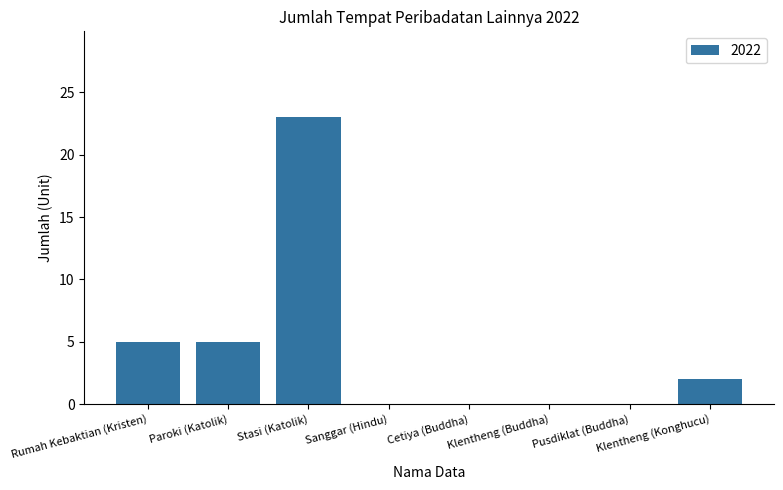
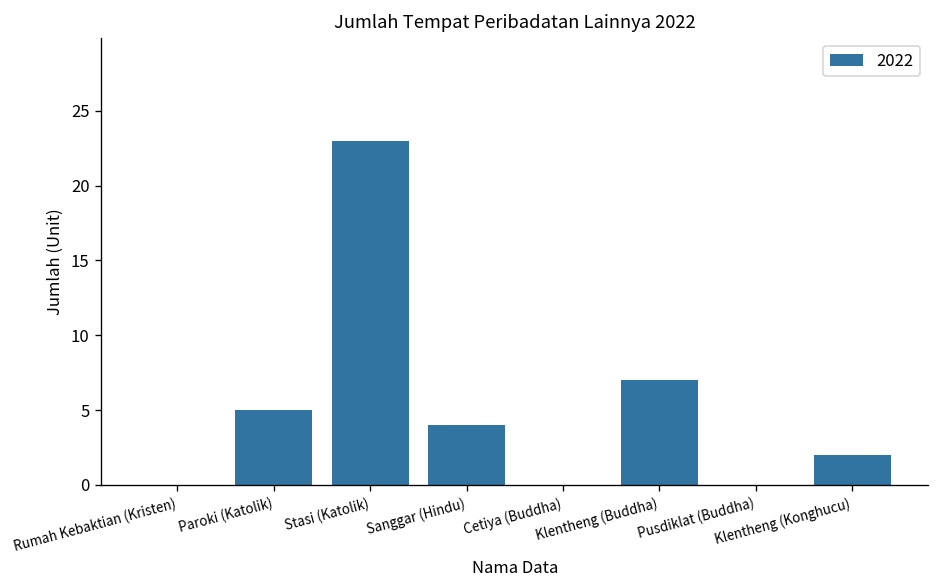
  {
-   "Rumah Kebaktian (Kristen)": 5,
+   "Rumah Kebaktian (Kristen)": 0,
    "Paroki (Katolik)": 5,
    "Stasi (Katolik)": 23,
-   "Sanggar (Hindu)": 0,
+   "Sanggar (Hindu)": 4,
    "Cetiya (Buddha)": 0,
-   "Klentheng (Buddha)": 0,
+   "Klentheng (Buddha)": 7,
    "Pusdiklat (Buddha)": 0,
    "Klentheng (Konghucu)": 2
  }
